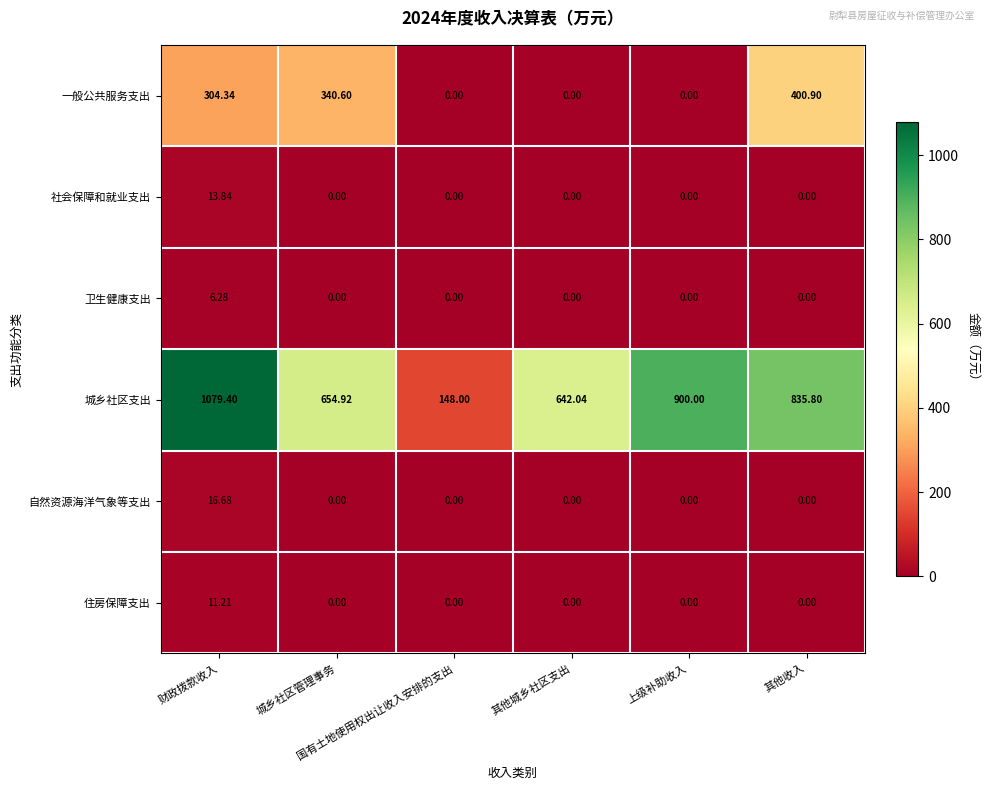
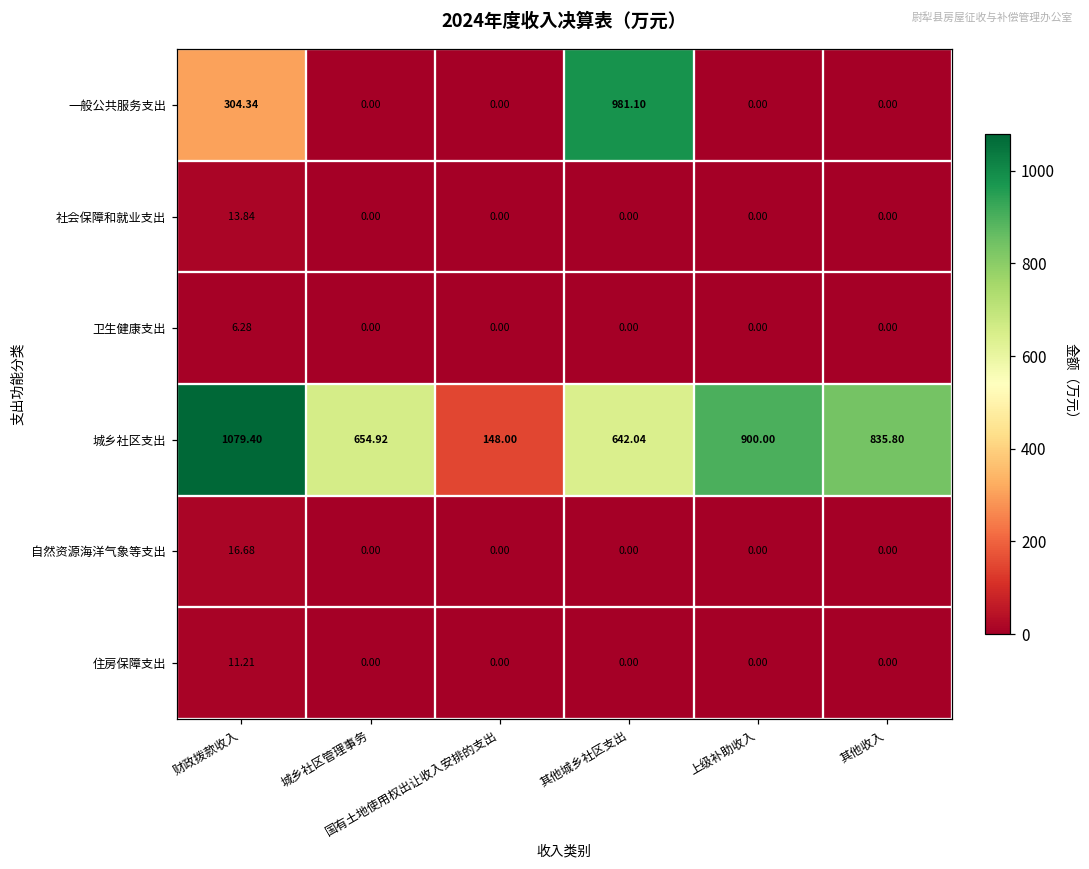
  {
    "一般公共服务支出": {
      "财政拨款收入": 304.34,
-     "城乡社区管理事务": 340.60,
+     "城乡社区管理事务": 0.00,
      "国有土地使用权出让收入安排的支出": 0.00,
-     "其他城乡社区支出": 0.00,
+     "其他城乡社区支出": 981.10,
      "上级补助收入": 0.00,
-     "其他收入": 400.90
+     "其他收入": 0.00
    },
    "社会保障和就业支出": {
      "财政拨款收入": 13.84,
      "城乡社区管理事务": 0.00,
      "国有土地使用权出让收入安排的支出": 0.00,
      "其他城乡社区支出": 0.00,
      "上级补助收入": 0.00,
      "其他收入": 0.00
    },
    "卫生健康支出": {
      "财政拨款收入": 6.28,
      "城乡社区管理事务": 0.00,
      "国有土地使用权出让收入安排的支出": 0.00,
      "其他城乡社区支出": 0.00,
      "上级补助收入": 0.00,
      "其他收入": 0.00
    },
    "城乡社区支出": {
      "财政拨款收入": 1079.40,
      "城乡社区管理事务": 654.92,
      "国有土地使用权出让收入安排的支出": 148.00,
      "其他城乡社区支出": 642.04,
      "上级补助收入": 900.00,
      "其他收入": 835.80
    },
    "自然资源海洋气象等支出": {
      "财政拨款收入": 16.68,
      "城乡社区管理事务": 0.00,
      "国有土地使用权出让收入安排的支出": 0.00,
      "其他城乡社区支出": 0.00,
      "上级补助收入": 0.00,
      "其他收入": 0.00
    },
    "住房保障支出": {
      "财政拨款收入": 11.21,
      "城乡社区管理事务": 0.00,
      "国有土地使用权出让收入安排的支出": 0.00,
      "其他城乡社区支出": 0.00,
      "上级补助收入": 0.00,
      "其他收入": 0.00
    }
  }
